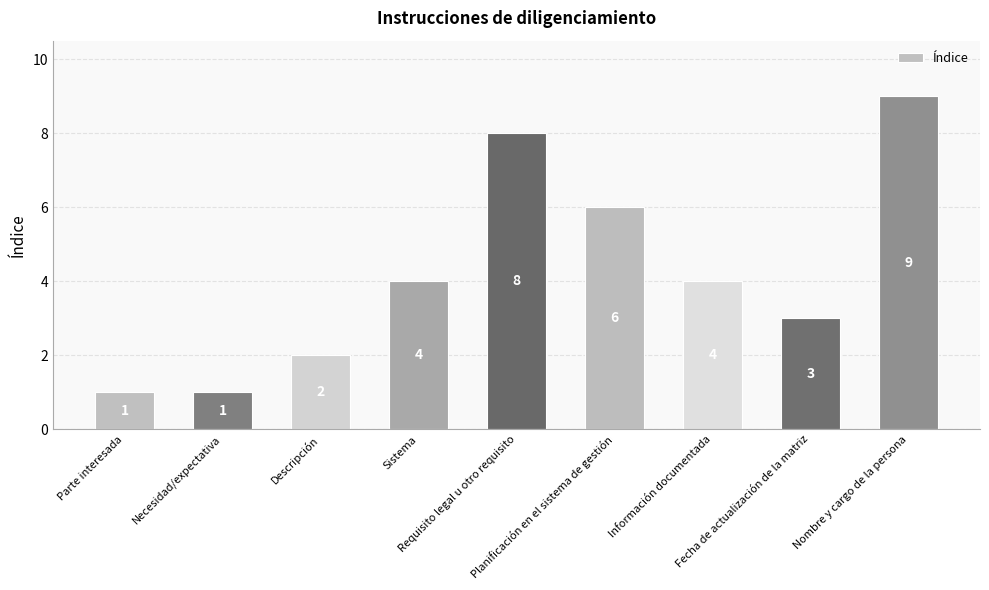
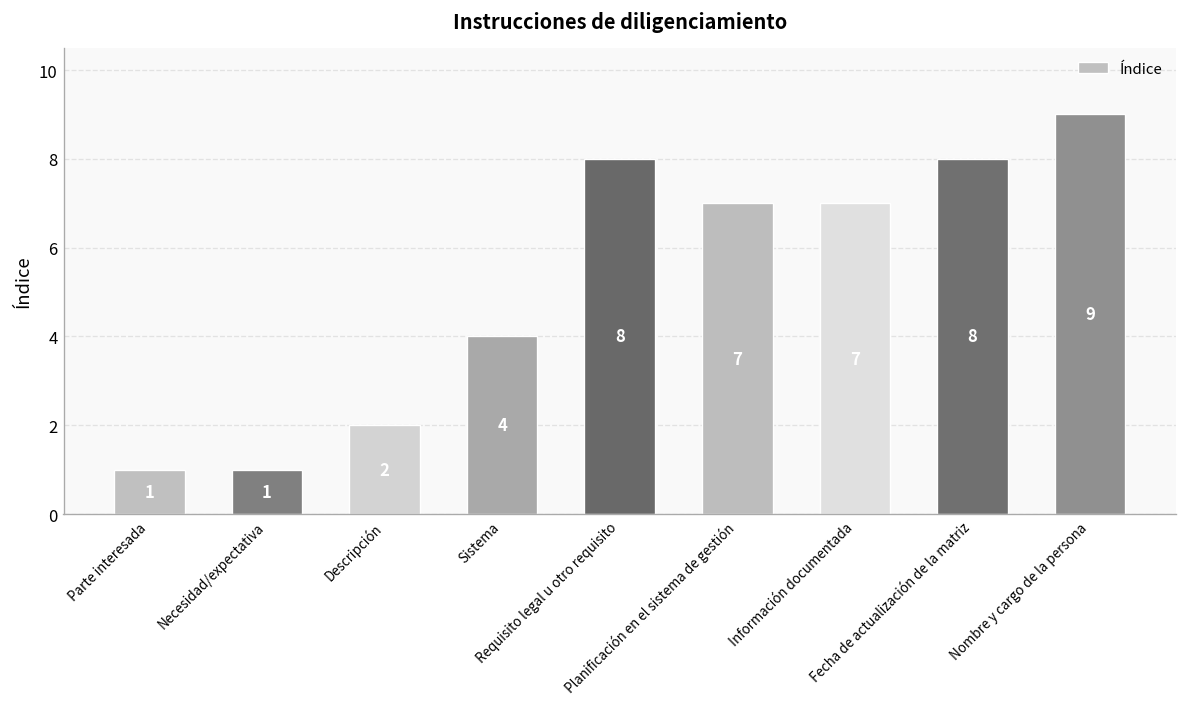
  {
    "Parte interesada": 1,
    "Necesidad/expectativa": 1,
    "Sistema": 4,
    "Requisito legal u otro requisito": 8,
-   "Planificación en el sistema de gestión": 6,
-   "Información documentada": 4,
-   "Fecha de actualización de la matriz": 3,
+   "Planificación en el sistema de gestión": 7,
+   "Información documentada": 7,
+   "Fecha de actualización de la matriz": 8,
    "Nombre y cargo de la persona": 9
  }
